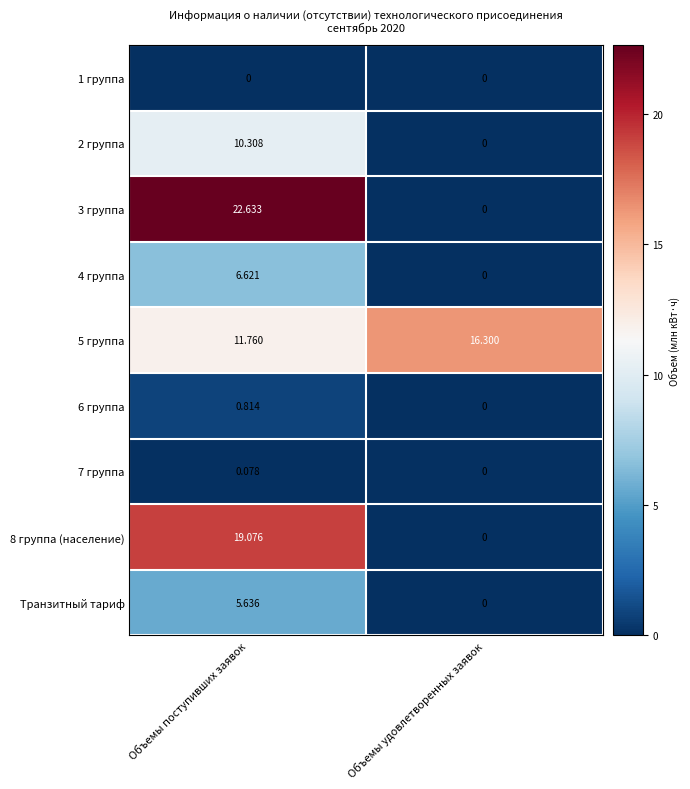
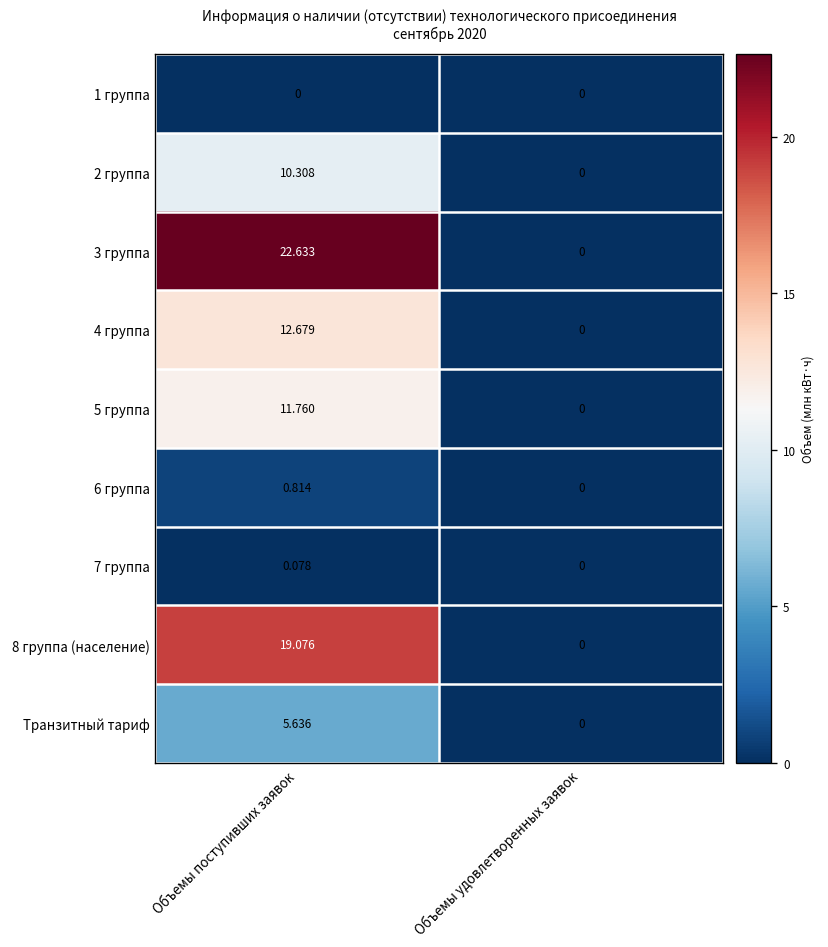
  {
    "1 группа": {
      "Объемы поступивших заявок": 0,
      "Объемы удовлетворенных заявок": 0
    },
    "2 группа": {
      "Объемы поступивших заявок": 10.308,
      "Объемы удовлетворенных заявок": 0
    },
    "3 группа": {
      "Объемы поступивших заявок": 22.633,
      "Объемы удовлетворенных заявок": 0
    },
    "4 группа": {
-     "Объемы поступивших заявок": 6.621,
+     "Объемы поступивших заявок": 12.679,
      "Объемы удовлетворенных заявок": 0
    },
    "5 группа": {
      "Объемы поступивших заявок": 11.760,
-     "Объемы удовлетворенных заявок": 16.300
+     "Объемы удовлетворенных заявок": 0
    },
    "6 группа": {
      "Объемы поступивших заявок": 0.814,
      "Объемы удовлетворенных заявок": 0
    },
    "7 группа": {
      "Объемы поступивших заявок": 0.078,
      "Объемы удовлетворенных заявок": 0
    },
    "8 группа (население)": {
      "Объемы поступивших заявок": 19.076,
      "Объемы удовлетворенных заявок": 0
    },
    "Транзитный тариф": {
      "Объемы поступивших заявок": 5.636,
      "Объемы удовлетворенных заявок": 0
    }
  }
